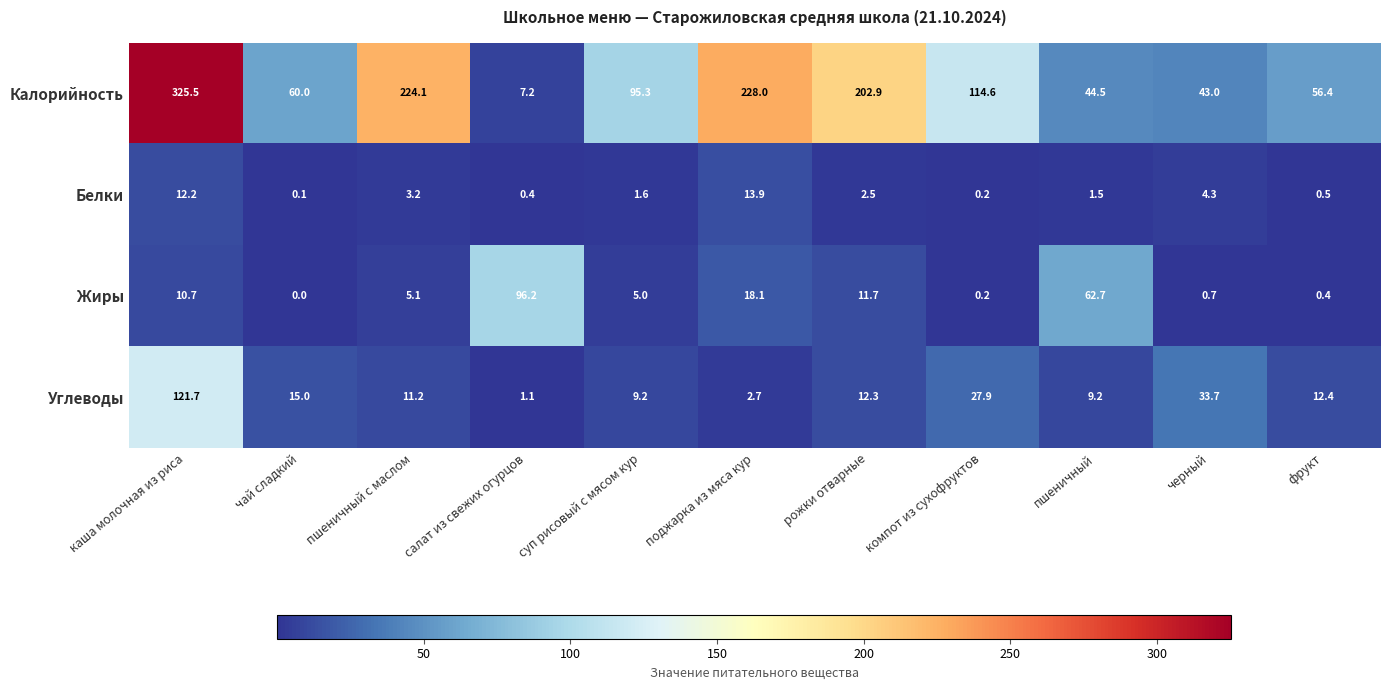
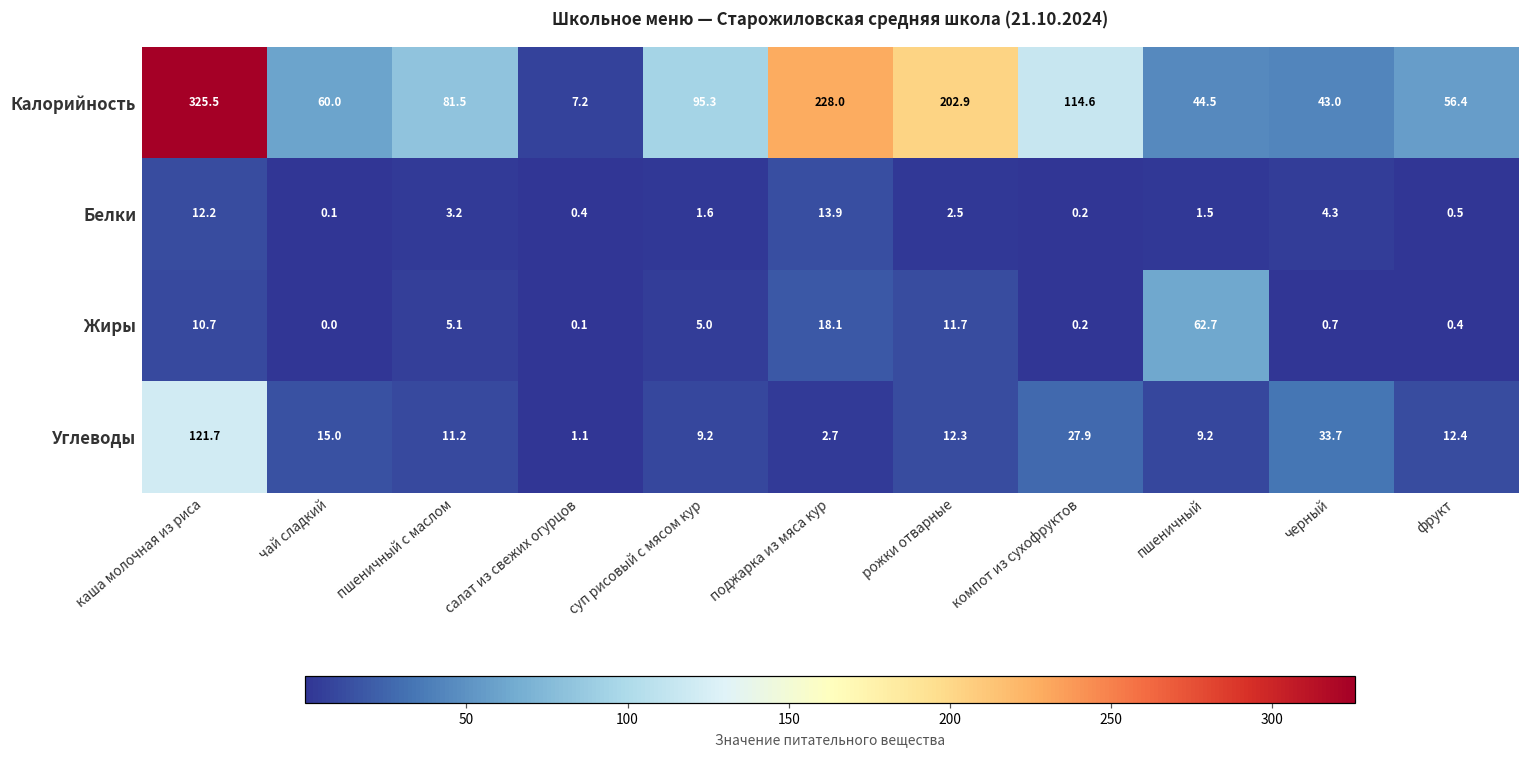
  {
    "Калорийность": {
      "каша молочная из риса": 325.5,
      "чай сладкий": 60.0,
-     "пшеничный с маслом": 224.1,
+     "пшеничный с маслом": 81.5,
      "салат из свежих огурцов": 7.2,
      "суп рисовый с мясом кур": 95.3,
      "поджарка из мяса кур": 228.0,
      "рожки отварные": 202.9,
      "компот из сухофруктов": 114.6,
      "пшеничный": 44.5,
      "черный": 43.0,
      "фрукт": 56.4
    },
    "Белки": {
      "каша молочная из риса": 12.2,
      "чай сладкий": 0.1,
      "пшеничный с маслом": 3.2,
      "салат из свежих огурцов": 0.4,
      "суп рисовый с мясом кур": 1.6,
      "поджарка из мяса кур": 13.9,
      "рожки отварные": 2.5,
      "компот из сухофруктов": 0.2,
      "пшеничный": 1.5,
      "черный": 4.3,
      "фрукт": 0.5
    },
    "Жиры": {
      "каша молочная из риса": 10.7,
      "чай сладкий": 0.0,
      "пшеничный с маслом": 5.1,
-     "салат из свежих огурцов": 96.2,
+     "салат из свежих огурцов": 0.1,
      "суп рисовый с мясом кур": 5.0,
      "поджарка из мяса кур": 18.1,
      "рожки отварные": 11.7,
      "компот из сухофруктов": 0.2,
      "пшеничный": 62.7,
      "черный": 0.7,
      "фрукт": 0.4
    },
    "Углеводы": {
      "каша молочная из риса": 121.7,
      "чай сладкий": 15.0,
      "пшеничный с маслом": 11.2,
      "салат из свежих огурцов": 1.1,
      "суп рисовый с мясом кур": 9.2,
      "поджарка из мяса кур": 2.7,
      "рожки отварные": 12.3,
      "компот из сухофруктов": 27.9,
      "пшеничный": 9.2,
      "черный": 33.7,
      "фрукт": 12.4
    }
  }
